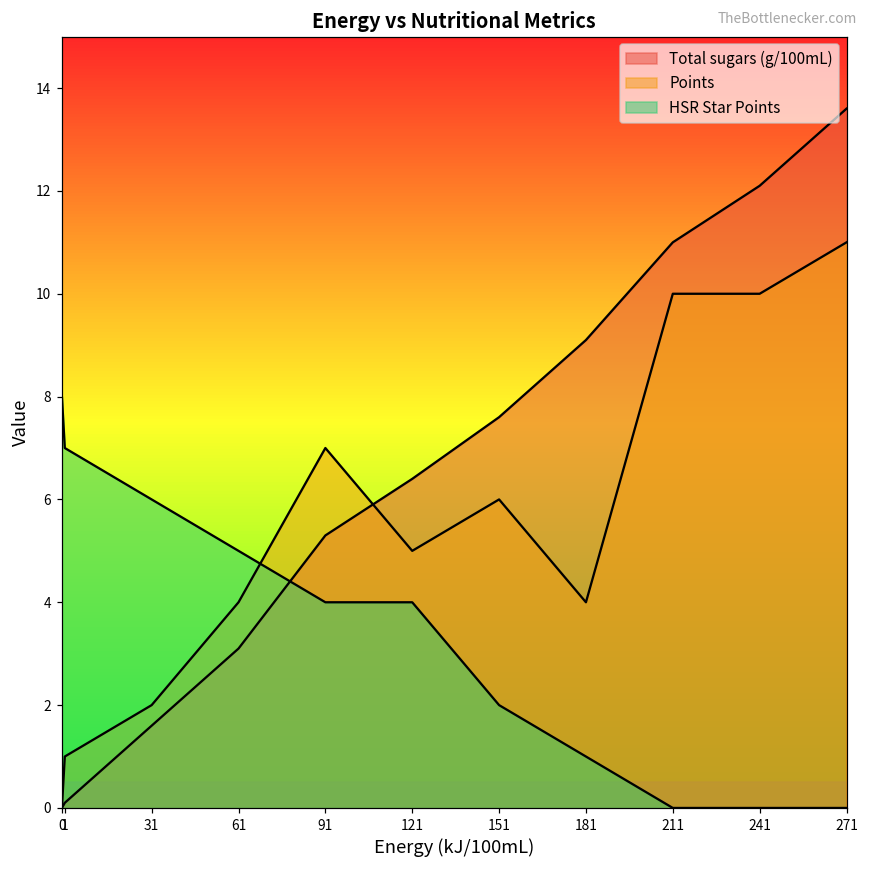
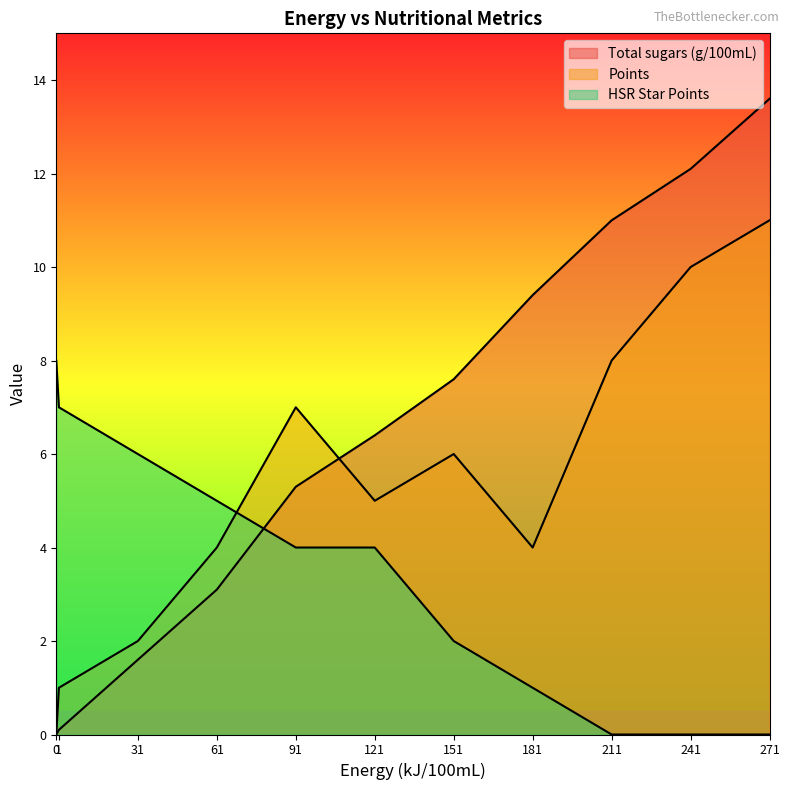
  {
    "Total sugars (g/100mL)": {
      "31": 1.6,
      "61": 3.1,
      "91": 5.3,
      "121": 6.4,
      "151": 7.6,
-     "181": 9.1,
+     "181": 9.4,
      "211": 11.0,
      "241": 12.1,
      "271": 13.6
    },
    "Points": {
      "31": 2,
      "61": 4,
      "91": 7,
      "121": 5,
      "151": 6,
      "181": 4,
-     "211": 10,
+     "211": 8,
      "241": 10,
      "271": 11
    },
    "HSR Star Points": {
      "31": 6.0,
      "61": 5.0,
      "91": 4.0,
      "121": 4.0,
      "151": 2.0,
      "181": 1.0
    }
  }
